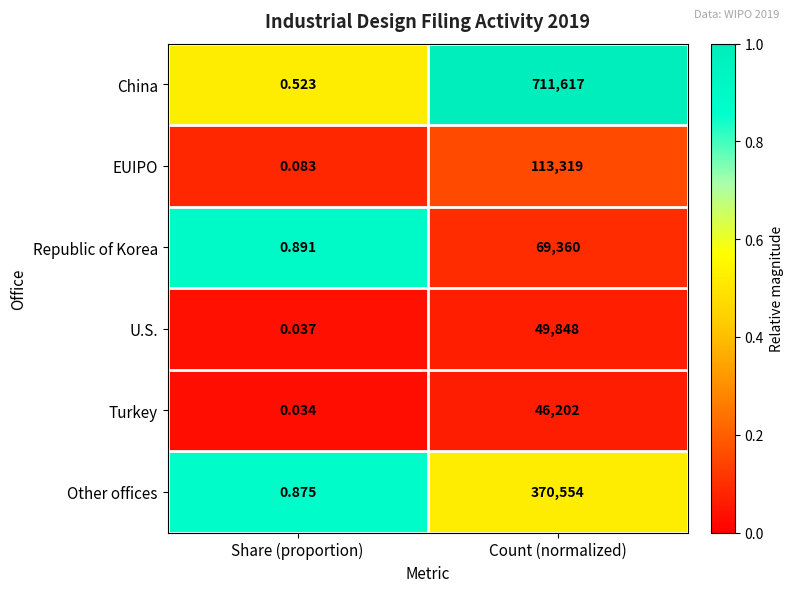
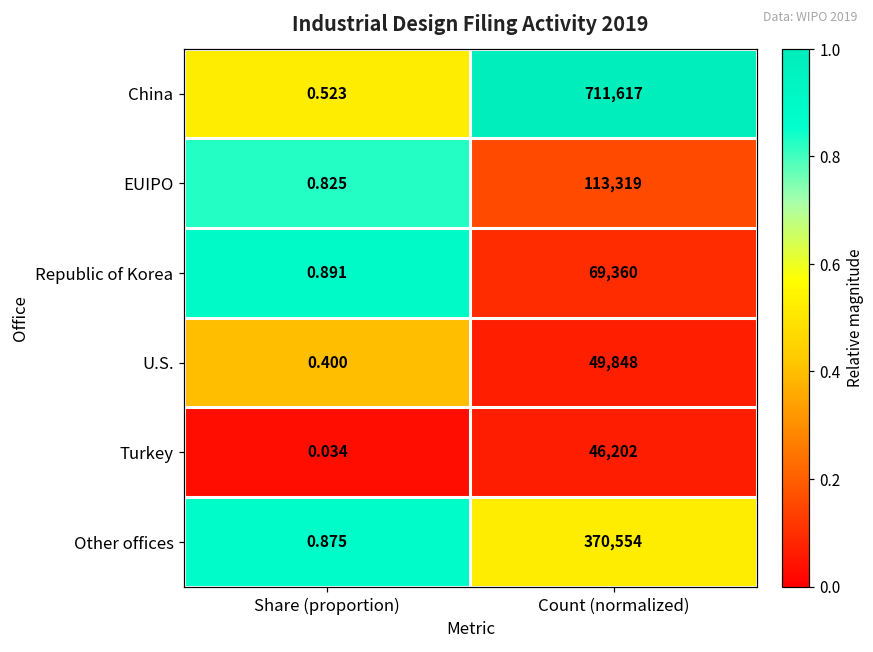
  {
    "China": {
      "Share (proportion)": "0.523",
      "Count (normalized)": "711,617"
    },
    "EUIPO": {
-     "Share (proportion)": "0.083",
+     "Share (proportion)": "0.825",
      "Count (normalized)": "113,319"
    },
    "Republic of Korea": {
      "Share (proportion)": "0.891",
      "Count (normalized)": "69,360"
    },
    "U.S.": {
-     "Share (proportion)": "0.037",
+     "Share (proportion)": "0.400",
      "Count (normalized)": "49,848"
    },
    "Turkey": {
      "Share (proportion)": "0.034",
      "Count (normalized)": "46,202"
    },
    "Other offices": {
      "Share (proportion)": "0.875",
      "Count (normalized)": "370,554"
    }
  }
